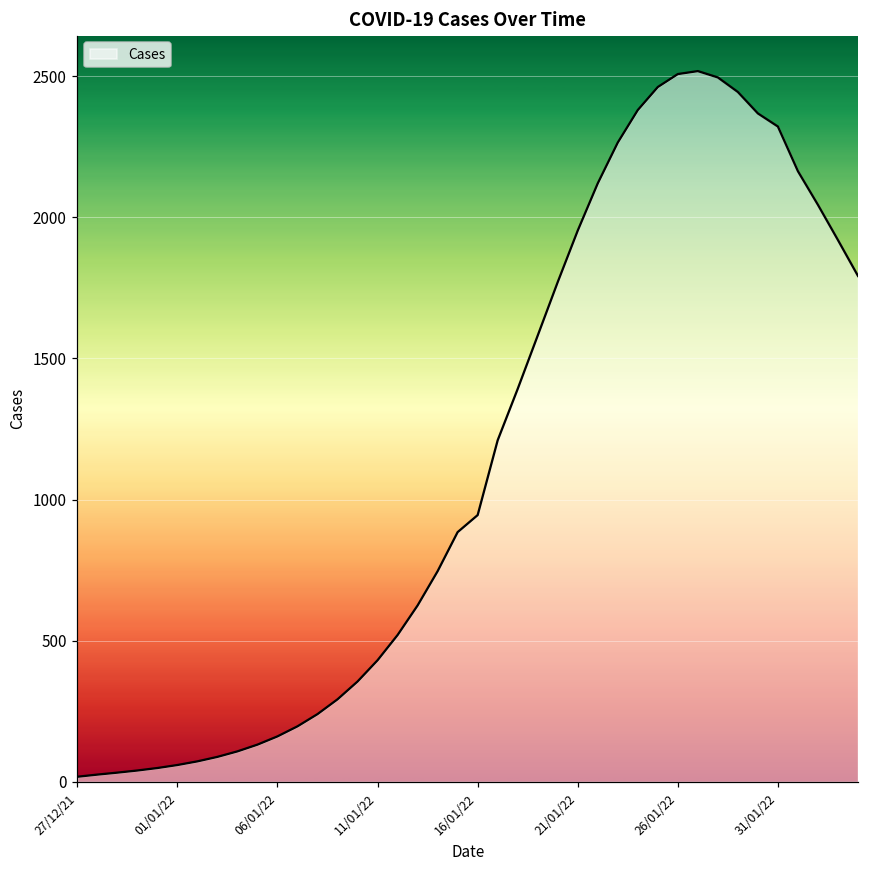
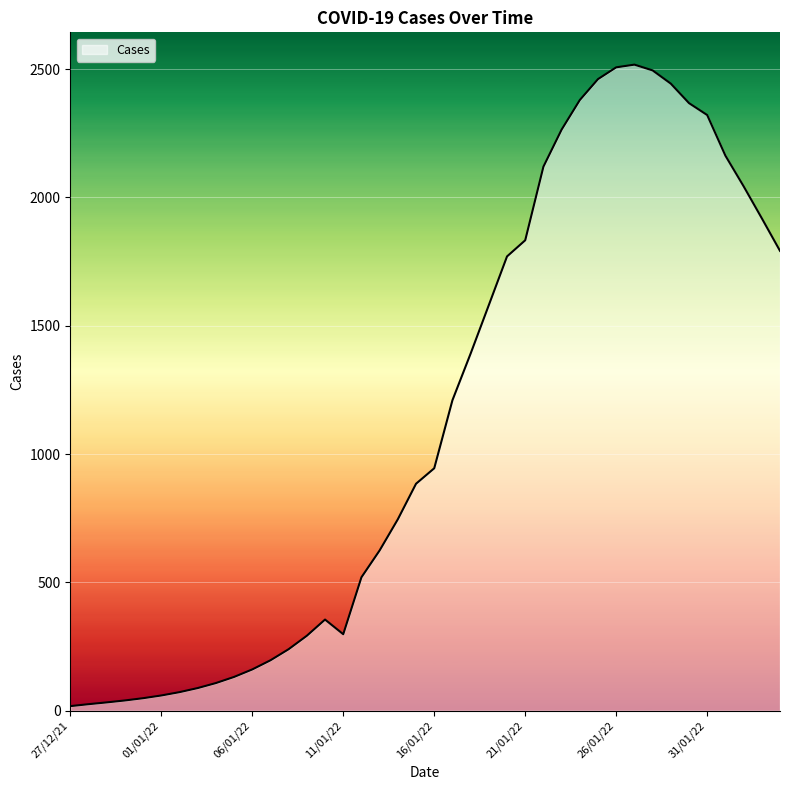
  {
    "27/12/21": 20,
    "01/01/22": 60,
    "06/01/22": 160,
-   "11/01/22": 430,
+   "11/01/22": 300,
    "16/01/22": 940,
-   "21/01/22": 1950,
+   "21/01/22": 1830,
    "26/01/22": 2510,
    "31/01/22": 2320
  }
